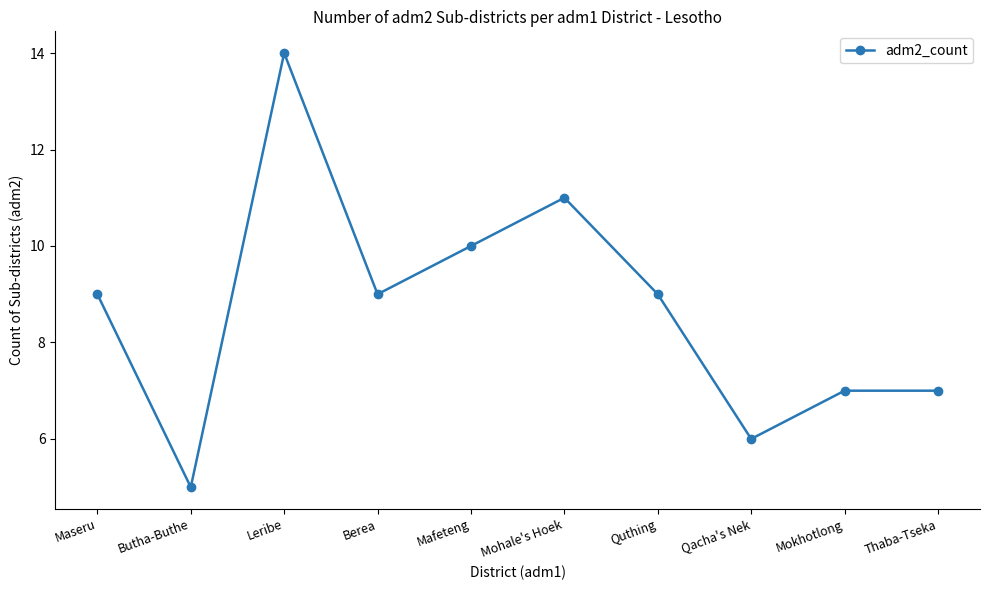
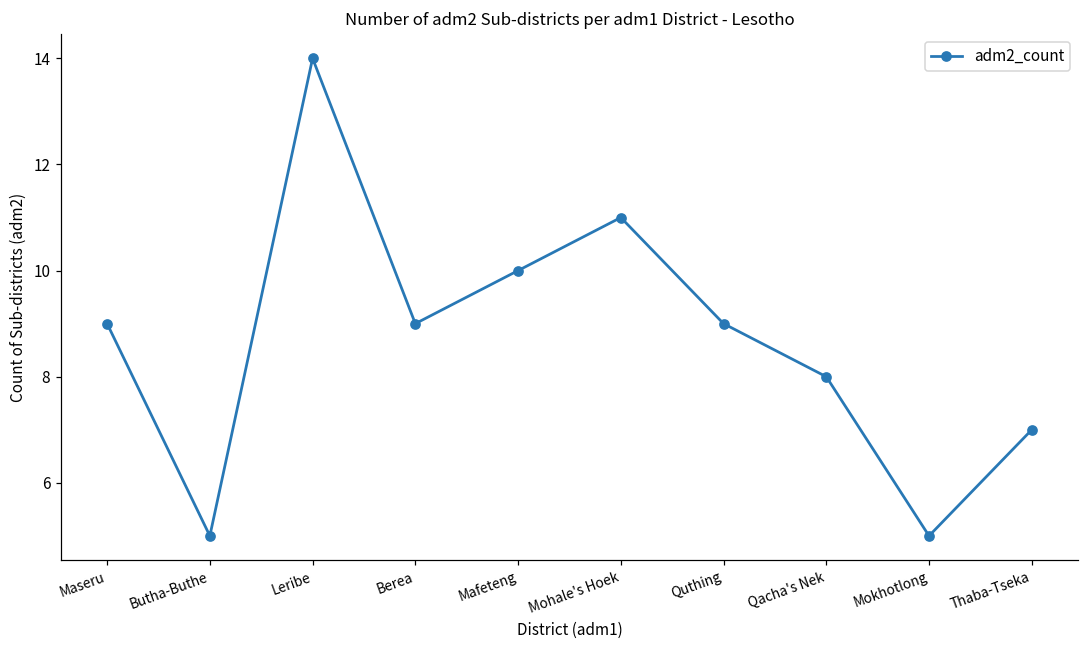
  {
    "Maseru": 9,
    "Butha-Buthe": 5,
    "Leribe": 14,
    "Berea": 9,
    "Mafeteng": 10,
    "Mohale's Hoek": 11,
    "Quthing": 9,
-   "Qacha's Nek": 6,
-   "Mokhotlong": 7,
+   "Qacha's Nek": 8,
+   "Mokhotlong": 5,
    "Thaba-Tseka": 7
  }
